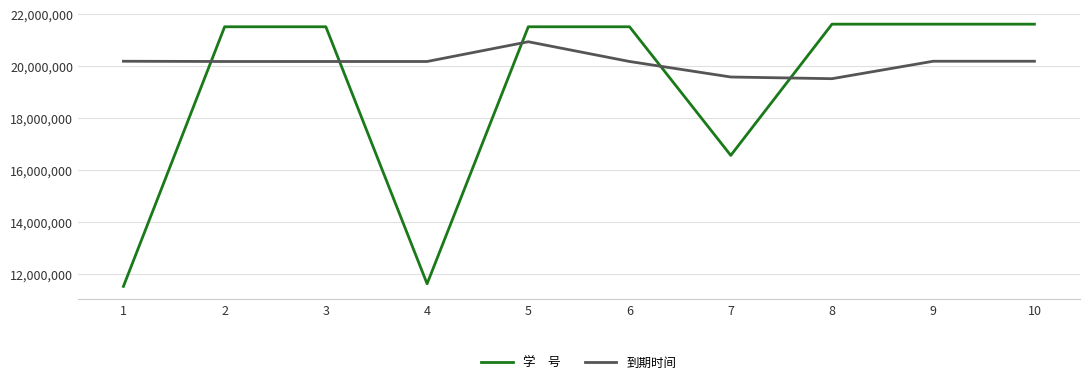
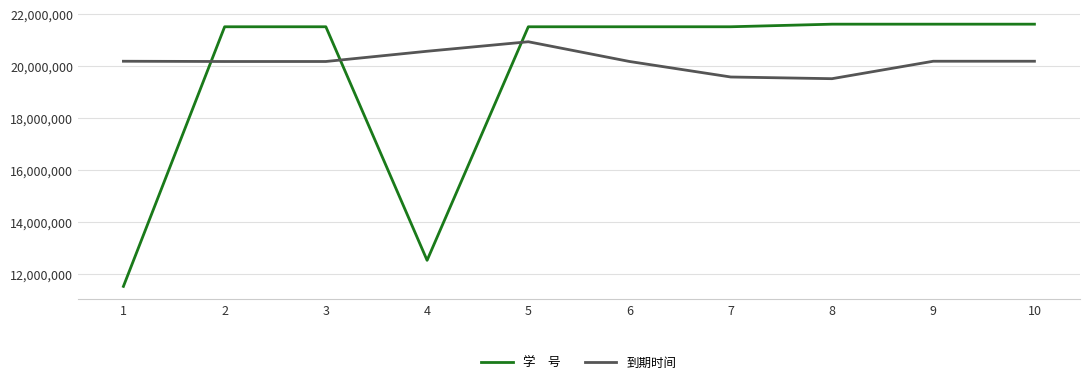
  {
    "学 号": {
      "1": "11,500,000",
      "2": "21,500,000",
      "3": "21,500,000",
-     "4": "11,600,000",
+     "4": "12,500,000",
      "5": "21,500,000",
      "6": "21,500,000",
-     "7": "16,600,000",
+     "7": "21,500,000",
      "8": "21,600,000",
      "9": "21,600,000",
      "10": "21,600,000"
    },
    "到期时间": {
      "1": "20,200,000",
      "2": "20,200,000",
      "3": "20,200,000",
-     "4": "20,200,000",
+     "4": "20,600,000",
      "5": "20,900,000",
      "6": "20,200,000",
      "7": "19,600,000",
      "8": "19,500,000",
      "9": "20,200,000",
      "10": "20,200,000"
    }
  }
